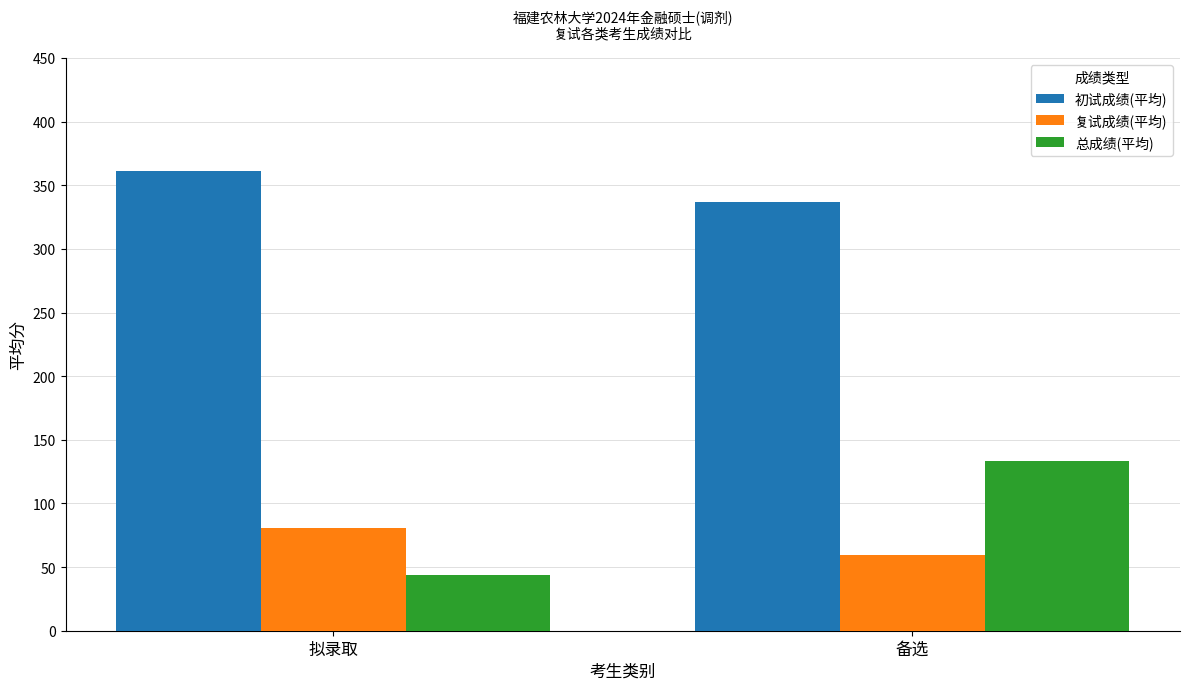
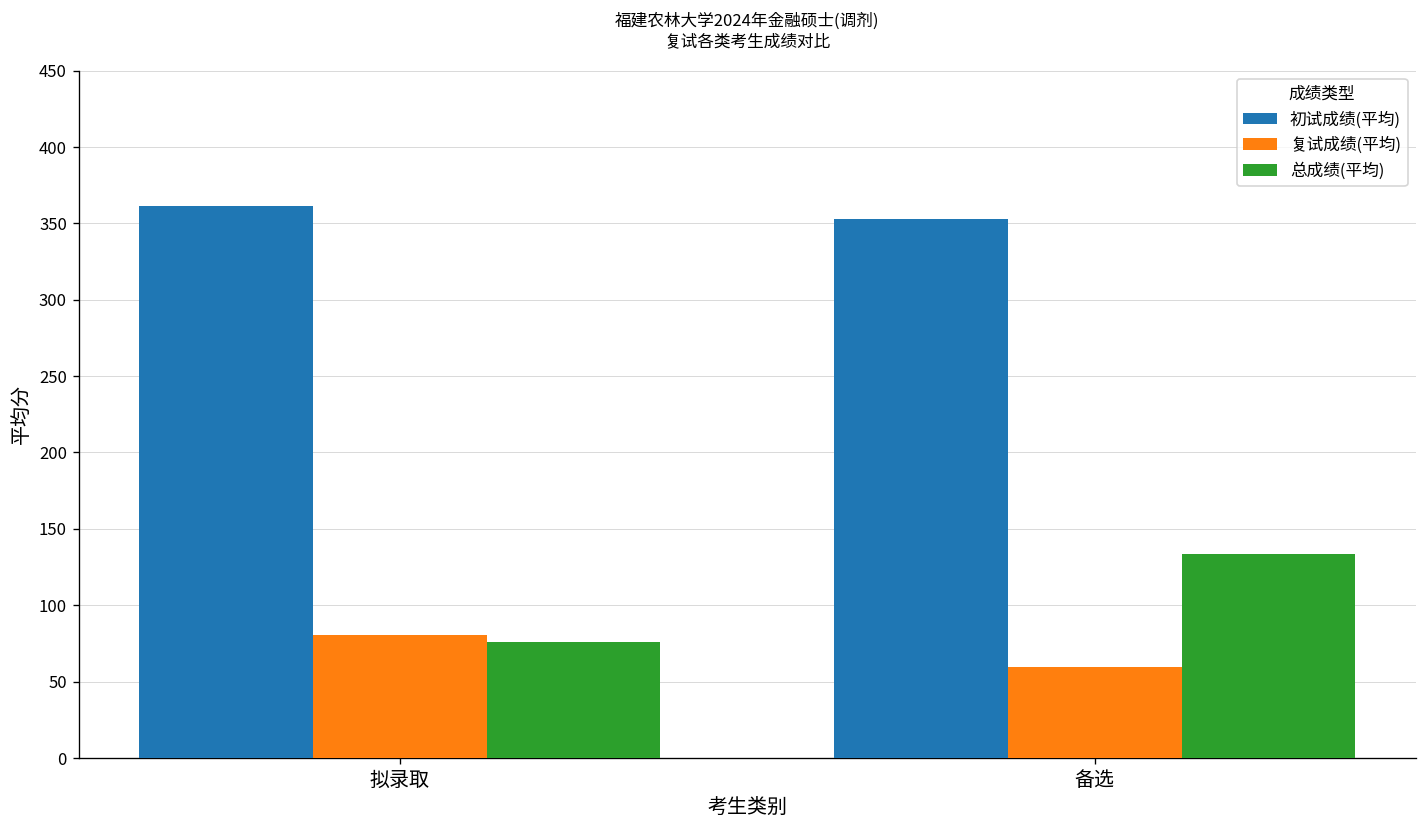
  {
    "初试成绩(平均)": {
      "拟录取": 362,
-     "备选": 337
+     "备选": 353
    },
    "复试成绩(平均)": {
      "拟录取": 81,
      "备选": 59
    },
    "总成绩(平均)": {
-     "拟录取": 44,
+     "拟录取": 76,
      "备选": 134
    }
  }
